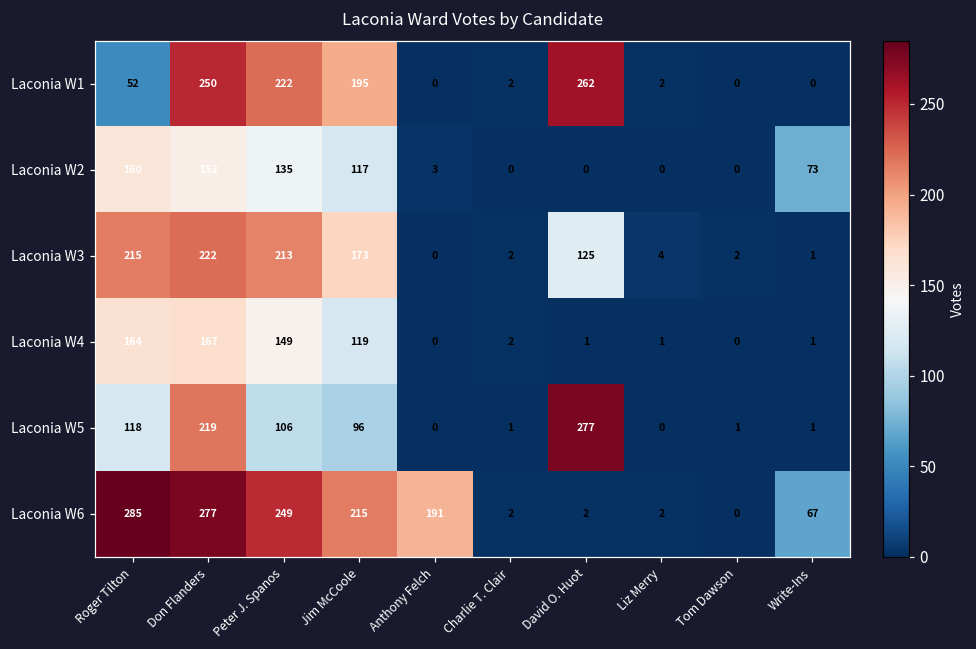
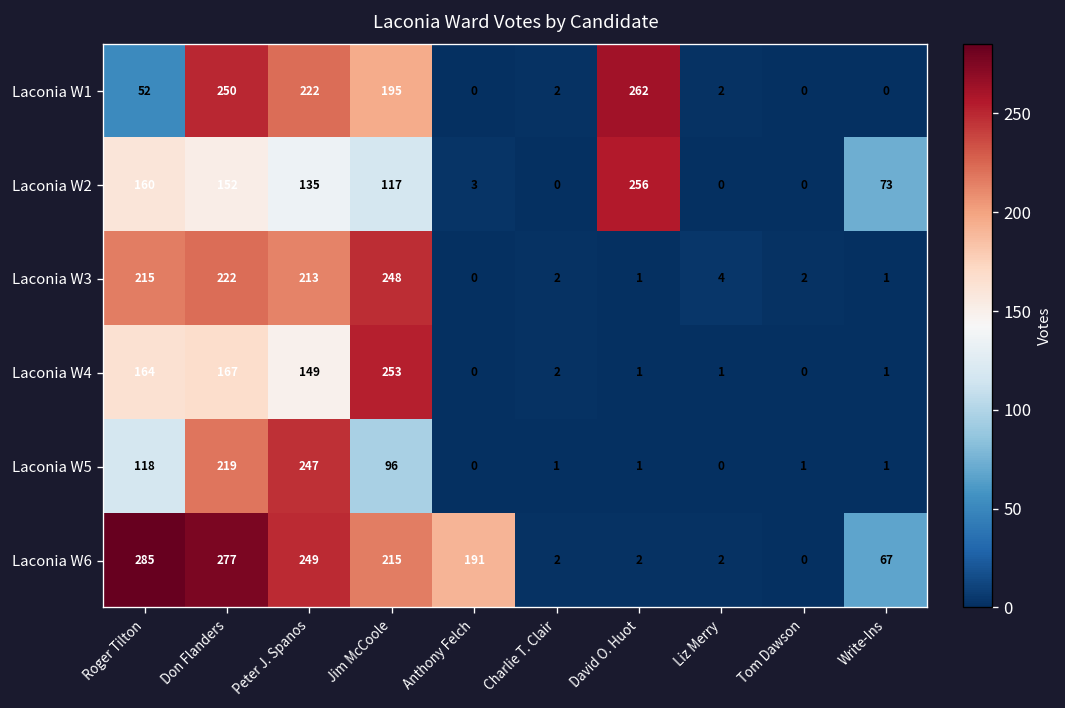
  {
    "Laconia W1": {
      "Roger Tilton": 52,
      "Don Flanders": 250,
      "Peter J. Spanos": 222,
      "Jim McCoole": 195,
      "Anthony Felch": 0,
      "Charlie T. Clair": 2,
      "David O. Huot": 262,
      "Liz Merry": 2,
      "Tom Dawson": 0,
      "Write-Ins": 0
    },
    "Laconia W2": {
      "Peter J. Spanos": 135,
      "Jim McCoole": 117,
      "Anthony Felch": 3,
      "Charlie T. Clair": 0,
-     "David O. Huot": 0,
+     "David O. Huot": 256,
      "Liz Merry": 0,
      "Tom Dawson": 0,
      "Write-Ins": 73
    },
    "Laconia W3": {
      "Roger Tilton": 215,
      "Don Flanders": 222,
      "Peter J. Spanos": 213,
-     "Jim McCoole": 173,
+     "Jim McCoole": 248,
      "Anthony Felch": 0,
      "Charlie T. Clair": 2,
-     "David O. Huot": 125,
+     "David O. Huot": 1,
      "Liz Merry": 4,
      "Tom Dawson": 2,
      "Write-Ins": 1
    },
    "Laconia W4": {
      "Don Flanders": 167,
      "Peter J. Spanos": 149,
-     "Jim McCoole": 119,
+     "Jim McCoole": 253,
      "Anthony Felch": 0,
      "Charlie T. Clair": 2,
      "David O. Huot": 1,
      "Liz Merry": 1,
      "Tom Dawson": 0,
      "Write-Ins": 1
    },
    "Laconia W5": {
      "Roger Tilton": 118,
      "Don Flanders": 219,
-     "Peter J. Spanos": 106,
+     "Peter J. Spanos": 247,
      "Jim McCoole": 96,
      "Anthony Felch": 0,
      "Charlie T. Clair": 1,
-     "David O. Huot": 277,
+     "David O. Huot": 1,
      "Liz Merry": 0,
      "Tom Dawson": 1,
      "Write-Ins": 1
    },
    "Laconia W6": {
      "Roger Tilton": 285,
      "Don Flanders": 277,
      "Peter J. Spanos": 249,
      "Jim McCoole": 215,
      "Anthony Felch": 191,
      "Charlie T. Clair": 2,
      "David O. Huot": 2,
      "Liz Merry": 2,
      "Tom Dawson": 0,
      "Write-Ins": 67
    }
  }
